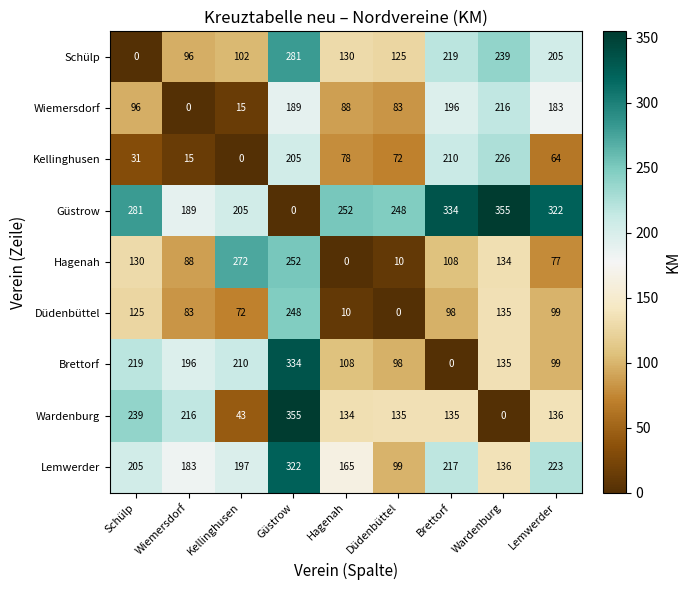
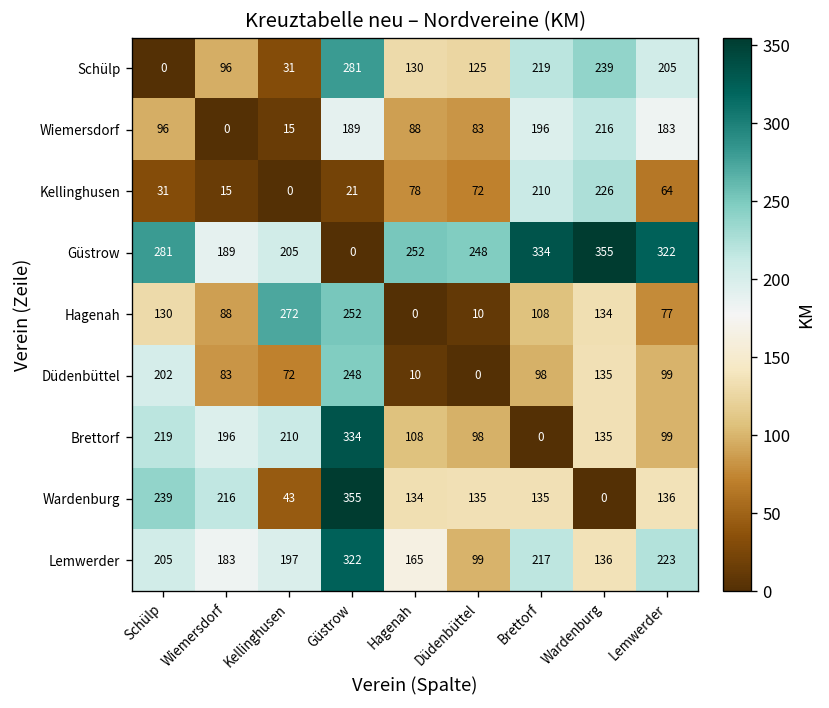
  {
    "Schülp": {
      "Schülp": 0,
      "Wiemersdorf": 96,
-     "Kellinghusen": 102,
+     "Kellinghusen": 31,
      "Güstrow": 281,
      "Hagenah": 130,
      "Düdenbüttel": 125,
      "Brettorf": 219,
      "Wardenburg": 239,
      "Lemwerder": 205
    },
    "Wiemersdorf": {
      "Schülp": 96,
      "Wiemersdorf": 0,
      "Kellinghusen": 15,
      "Güstrow": 189,
      "Hagenah": 88,
      "Düdenbüttel": 83,
      "Brettorf": 196,
      "Wardenburg": 216,
      "Lemwerder": 183
    },
    "Kellinghusen": {
      "Schülp": 31,
      "Wiemersdorf": 15,
      "Kellinghusen": 0,
-     "Güstrow": 205,
+     "Güstrow": 21,
      "Hagenah": 78,
      "Düdenbüttel": 72,
      "Brettorf": 210,
      "Wardenburg": 226,
      "Lemwerder": 64
    },
    "Güstrow": {
      "Schülp": 281,
      "Wiemersdorf": 189,
      "Kellinghusen": 205,
      "Güstrow": 0,
      "Hagenah": 252,
      "Düdenbüttel": 248,
      "Brettorf": 334,
      "Wardenburg": 355,
      "Lemwerder": 322
    },
    "Hagenah": {
      "Schülp": 130,
      "Wiemersdorf": 88,
      "Kellinghusen": 272,
      "Güstrow": 252,
      "Hagenah": 0,
      "Düdenbüttel": 10,
      "Brettorf": 108,
      "Wardenburg": 134,
      "Lemwerder": 77
    },
    "Düdenbüttel": {
-     "Schülp": 125,
+     "Schülp": 202,
      "Wiemersdorf": 83,
      "Kellinghusen": 72,
      "Güstrow": 248,
      "Hagenah": 10,
      "Düdenbüttel": 0,
      "Brettorf": 98,
      "Wardenburg": 135,
      "Lemwerder": 99
    },
    "Brettorf": {
      "Schülp": 219,
      "Wiemersdorf": 196,
      "Kellinghusen": 210,
      "Güstrow": 334,
      "Hagenah": 108,
      "Düdenbüttel": 98,
      "Brettorf": 0,
      "Wardenburg": 135,
      "Lemwerder": 99
    },
    "Wardenburg": {
      "Schülp": 239,
      "Wiemersdorf": 216,
      "Kellinghusen": 43,
      "Güstrow": 355,
      "Hagenah": 134,
      "Düdenbüttel": 135,
      "Brettorf": 135,
      "Wardenburg": 0,
      "Lemwerder": 136
    },
    "Lemwerder": {
      "Schülp": 205,
      "Wiemersdorf": 183,
      "Kellinghusen": 197,
      "Güstrow": 322,
      "Hagenah": 165,
      "Düdenbüttel": 99,
      "Brettorf": 217,
      "Wardenburg": 136,
      "Lemwerder": 223
    }
  }
